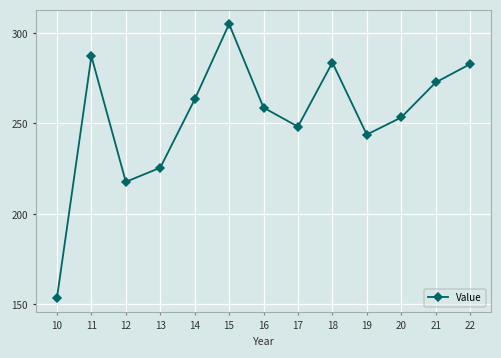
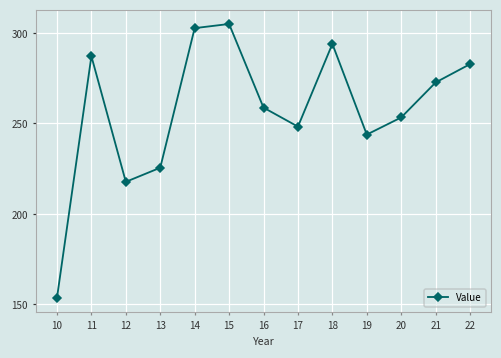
  {
    "10": 154,
    "11": 287,
    "12": 218,
    "13": 226,
-   "14": 263,
+   "14": 303,
    "15": 305,
    "16": 259,
    "17": 248,
-   "18": 284,
+   "18": 294,
    "19": 244,
    "20": 253,
    "21": 273,
    "22": 283
  }
